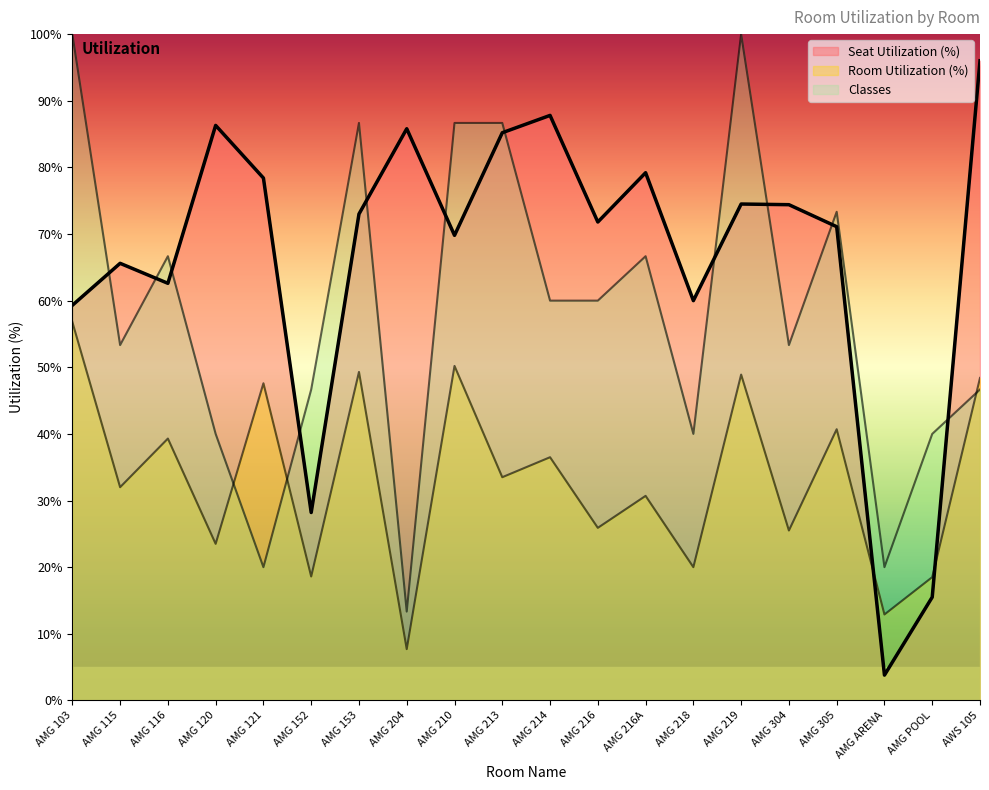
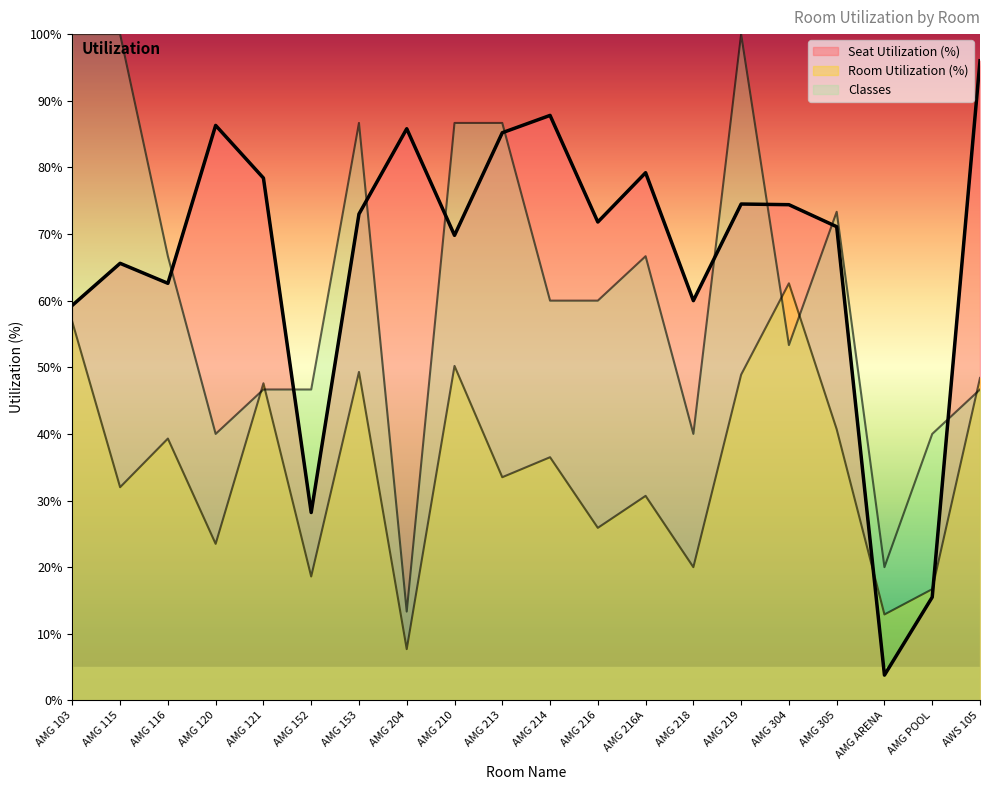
  {
    "Seat Utilization (%)": {
      "AMG 103": "59%",
      "AMG 115": "66%",
      "AMG 116": "63%",
      "AMG 120": "86%",
      "AMG 121": "78%",
      "AMG 152": "28%",
      "AMG 153": "73%",
      "AMG 204": "86%",
      "AMG 210": "70%",
      "AMG 213": "85%",
      "AMG 214": "88%",
      "AMG 216": "72%",
      "AMG 216A": "79%",
      "AMG 218": "60%",
      "AMG 219": "75%",
      "AMG 304": "74%",
      "AMG 305": "71%",
      "AMG POOL": "16%",
      "AWS 105": "96%"
    },
    "Room Utilization (%)": {
      "AMG 103": "57%",
      "AMG 115": "32%",
      "AMG 116": "39%",
      "AMG 120": "24%",
      "AMG 121": "48%",
      "AMG 152": "19%",
      "AMG 153": "49%",
      "AMG 204": "8%",
      "AMG 210": "50%",
      "AMG 213": "34%",
      "AMG 214": "37%",
      "AMG 216": "26%",
      "AMG 216A": "31%",
      "AMG 218": "20%",
      "AMG 219": "49%",
-     "AMG 304": "26%",
+     "AMG 304": "63%",
      "AMG 305": "41%",
      "AMG ARENA": "13%",
-     "AMG POOL": "19%",
+     "AMG POOL": "17%",
      "AWS 105": "48%"
    },
    "Classes": {
      "AMG 103": "100%",
-     "AMG 115": "53%",
+     "AMG 115": "100%",
      "AMG 116": "67%",
      "AMG 120": "40%",
-     "AMG 121": "20%",
+     "AMG 121": "47%",
      "AMG 152": "47%",
      "AMG 153": "87%",
      "AMG 204": "13%",
      "AMG 210": "87%",
      "AMG 213": "87%",
      "AMG 214": "60%",
      "AMG 216": "60%",
      "AMG 216A": "67%",
      "AMG 218": "40%",
      "AMG 219": "100%",
      "AMG 304": "53%",
      "AMG 305": "73%",
      "AMG ARENA": "20%",
      "AMG POOL": "40%",
      "AWS 105": "47%"
    }
  }
